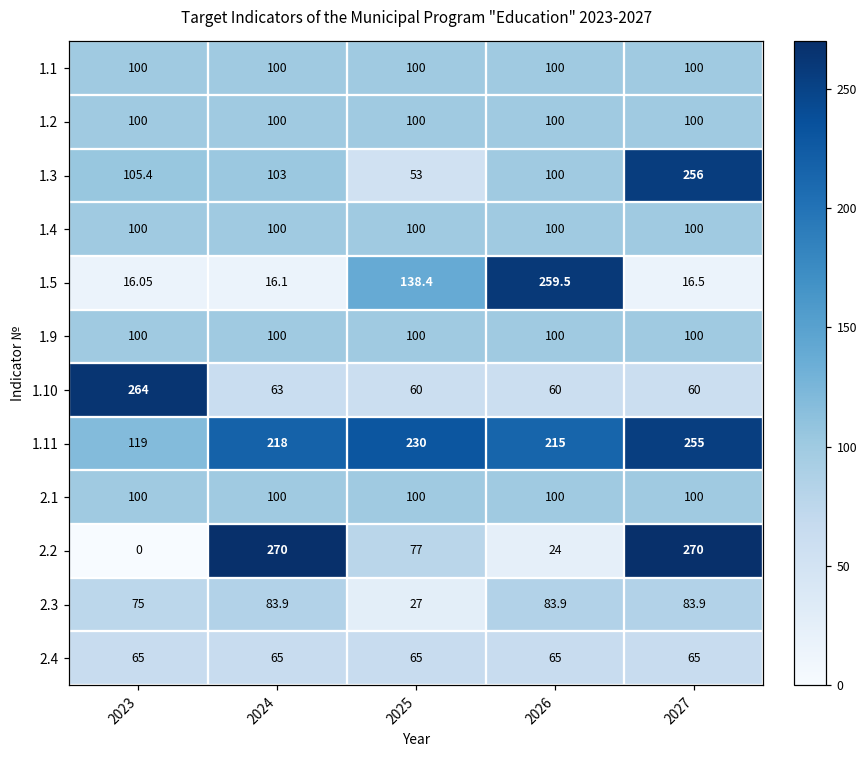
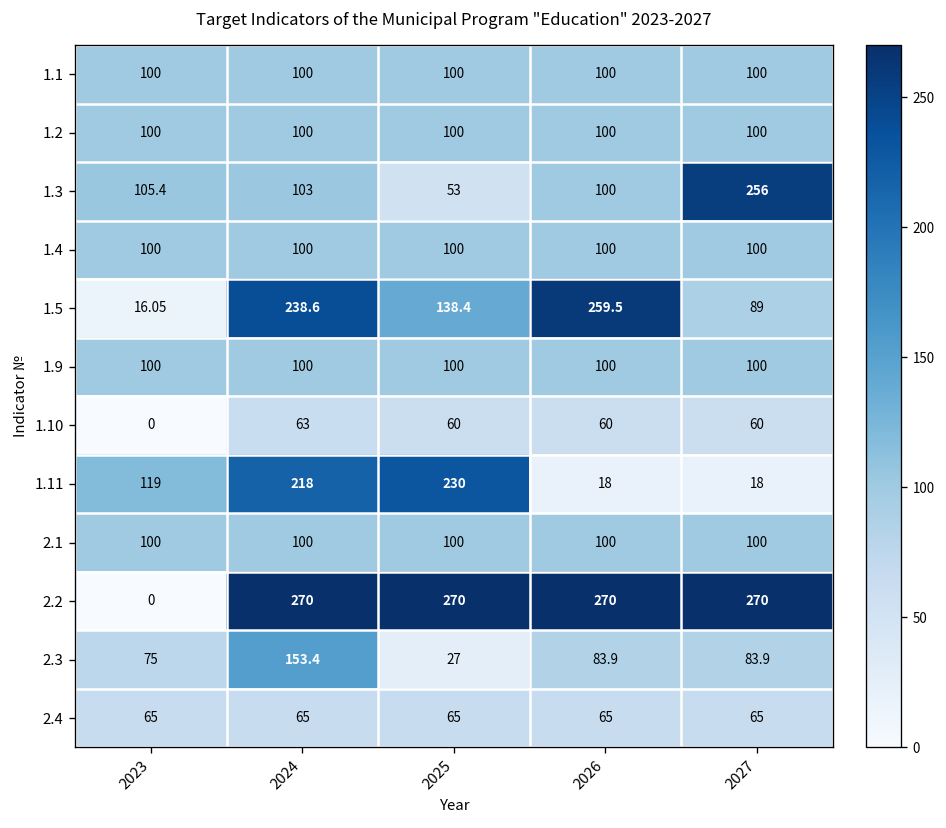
  {
    "1.1": {
      "2023": 100,
      "2024": 100,
      "2025": 100,
      "2026": 100,
      "2027": 100
    },
    "1.2": {
      "2023": 100,
      "2024": 100,
      "2025": 100,
      "2026": 100,
      "2027": 100
    },
    "1.3": {
      "2023": 105.4,
      "2024": 103,
      "2025": 53,
      "2026": 100,
      "2027": 256
    },
    "1.4": {
      "2023": 100,
      "2024": 100,
      "2025": 100,
      "2026": 100,
      "2027": 100
    },
    "1.5": {
      "2023": 16.05,
-     "2024": 16.1,
+     "2024": 238.6,
      "2025": 138.4,
      "2026": 259.5,
-     "2027": 16.5
+     "2027": 89
    },
    "1.9": {
      "2023": 100,
      "2024": 100,
      "2025": 100,
      "2026": 100,
      "2027": 100
    },
    "1.10": {
-     "2023": 264,
+     "2023": 0,
      "2024": 63,
      "2025": 60,
      "2026": 60,
      "2027": 60
    },
    "1.11": {
      "2023": 119,
      "2024": 218,
      "2025": 230,
-     "2026": 215,
-     "2027": 255
+     "2026": 18,
+     "2027": 18
    },
    "2.1": {
      "2023": 100,
      "2024": 100,
      "2025": 100,
      "2026": 100,
      "2027": 100
    },
    "2.2": {
      "2023": 0,
      "2024": 270,
-     "2025": 77,
-     "2026": 24,
+     "2025": 270,
+     "2026": 270,
      "2027": 270
    },
    "2.3": {
      "2023": 75,
-     "2024": 83.9,
+     "2024": 153.4,
      "2025": 27,
      "2026": 83.9,
      "2027": 83.9
    },
    "2.4": {
      "2023": 65,
      "2024": 65,
      "2025": 65,
      "2026": 65,
      "2027": 65
    }
  }
